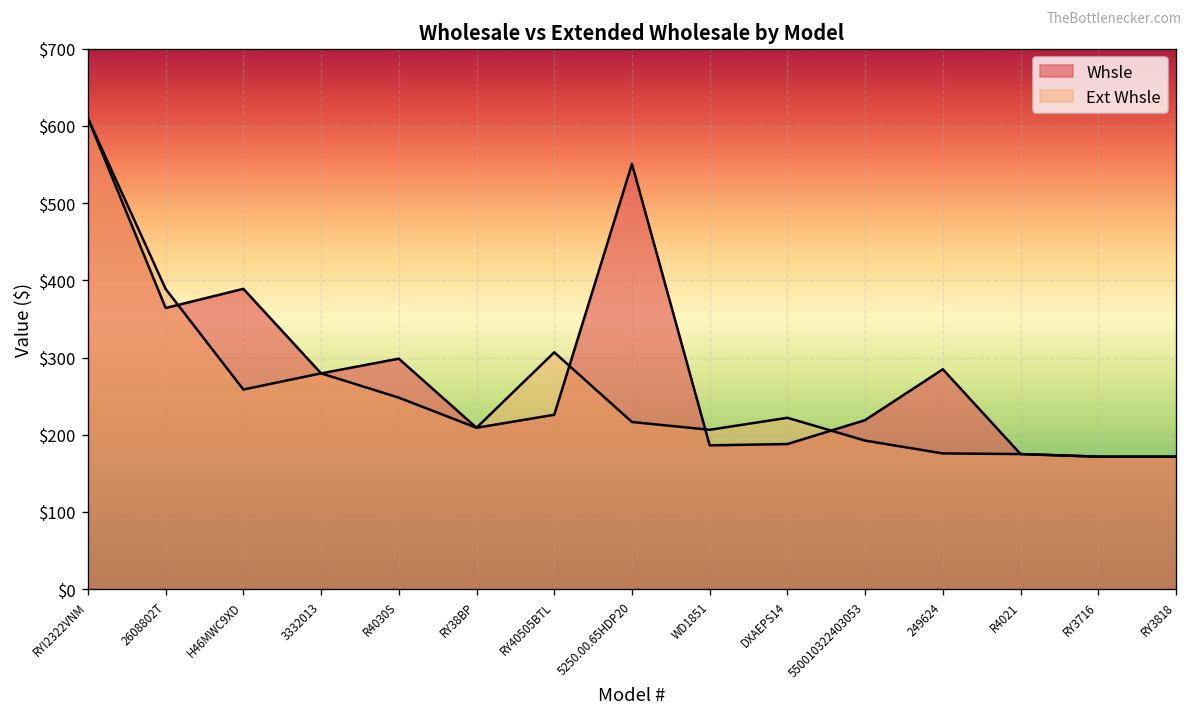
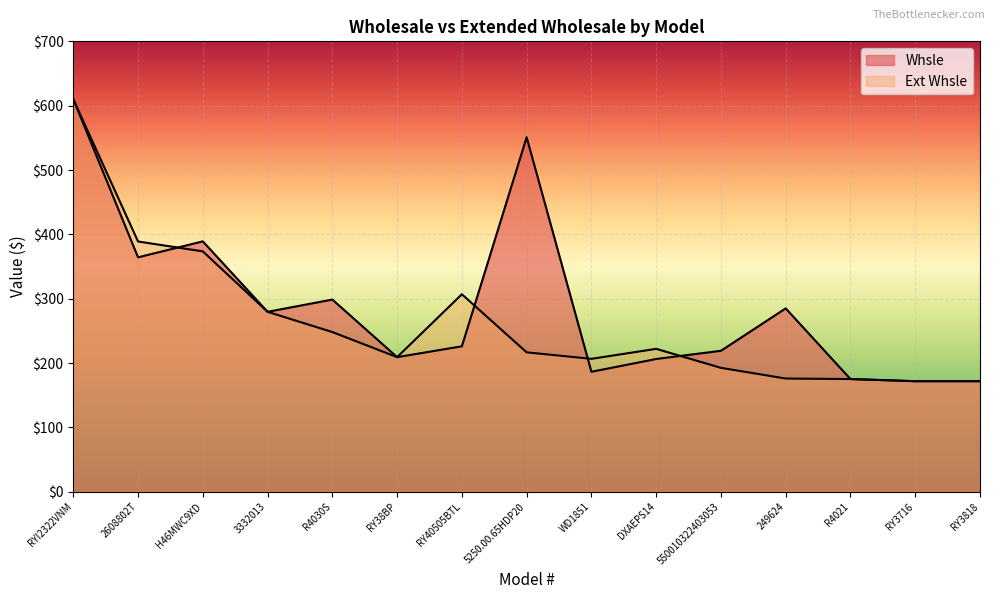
  {
    "Whsle": {
      "2608802T": "$360",
      "H46MWC9XD": "$390",
      "R4030S": "$300",
      "RY40505BTL": "$230",
      "5250.00.65HDP20": "$550",
      "WD1851": "$190",
-     "DXAEPS14": "$190",
+     "DXAEPS14": "$210",
      "550010322403053": "$220",
      "249624": "$280"
    },
    "Ext Whsle": {
      "2608802T": "$390",
-     "H46MWC9XD": "$260",
+     "H46MWC9XD": "$370",
      "R4030S": "$250",
      "RY40505BTL": "$310",
      "5250.00.65HDP20": "$220",
      "WD1851": "$210",
      "DXAEPS14": "$220",
      "550010322403053": "$190",
      "249624": "$180"
    }
  }
